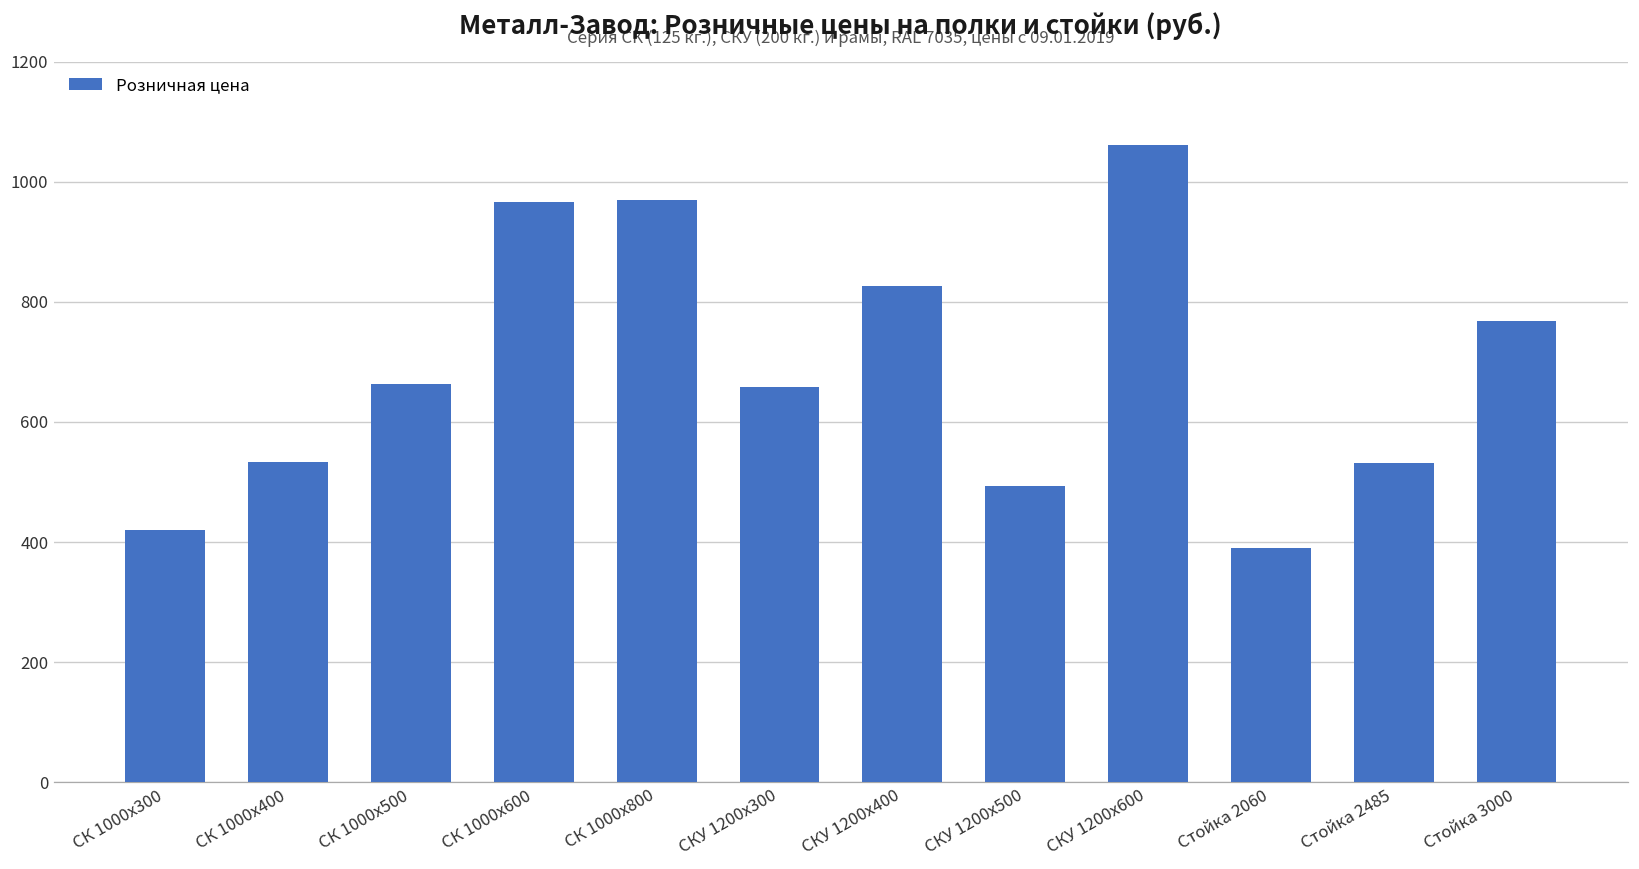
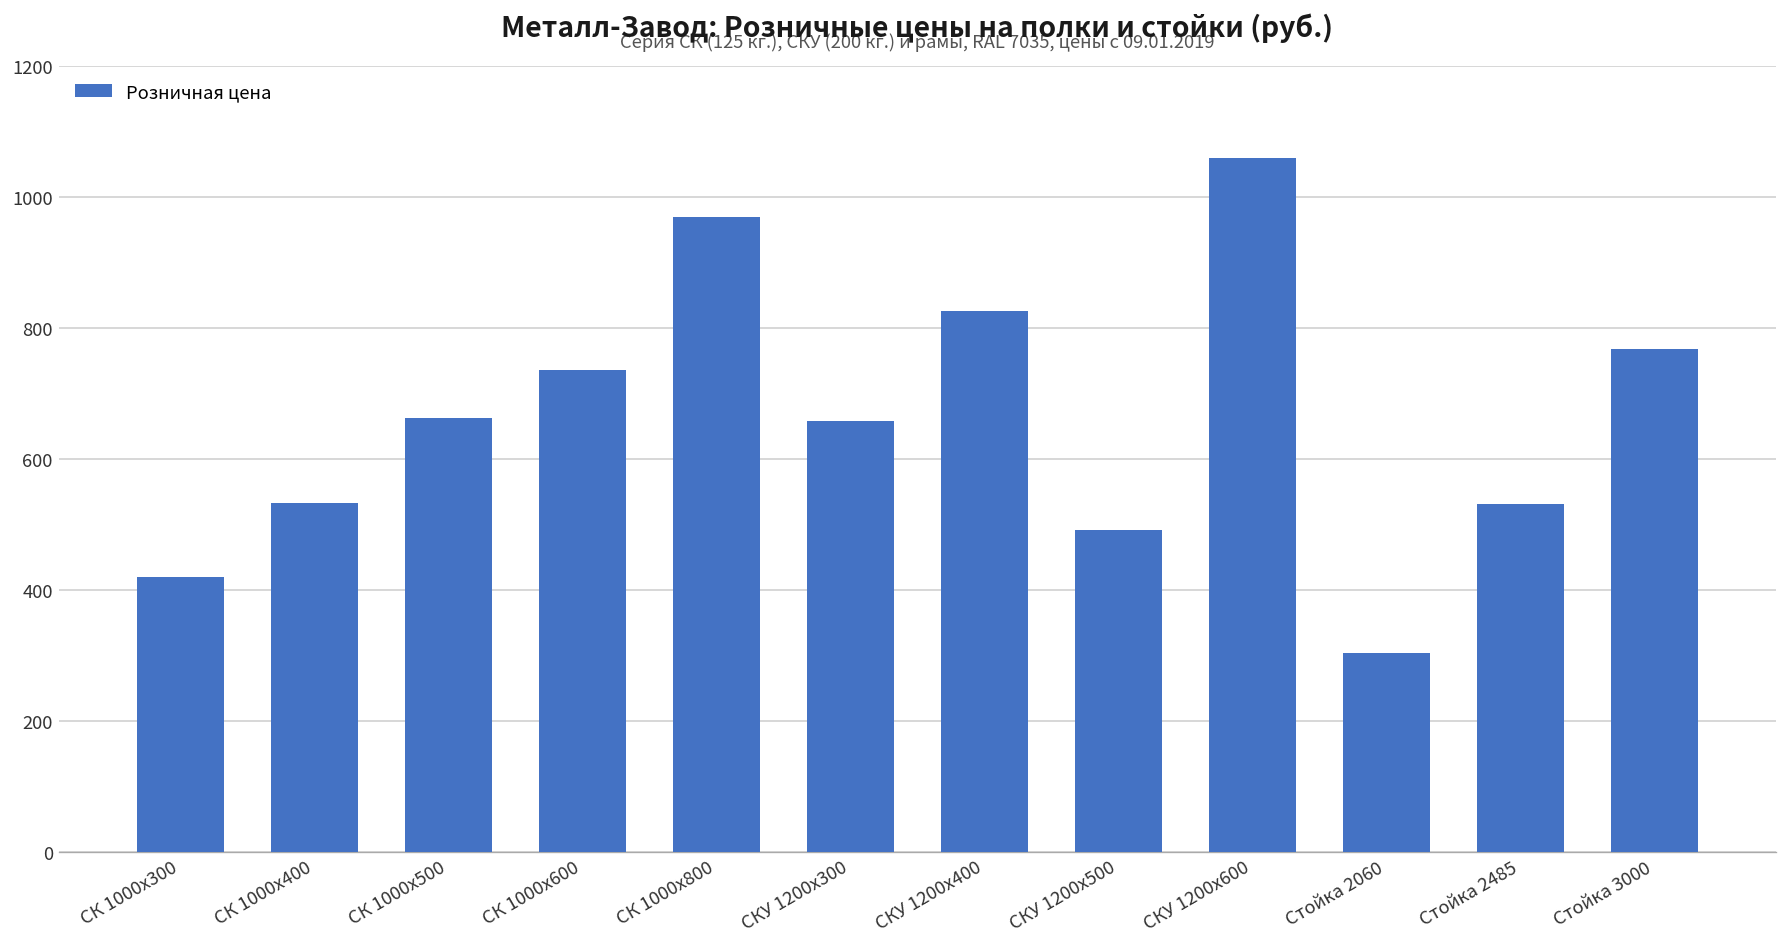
  {
    "СК 1000х300": 420,
    "СК 1000х400": 530,
    "СК 1000х500": 660,
-   "СК 1000х600": 970,
+   "СК 1000х600": 740,
    "СК 1000х800": 970,
    "СКУ 1200х300": 660,
    "СКУ 1200х400": 830,
    "СКУ 1200х500": 490,
    "СКУ 1200х600": 1060,
-   "Стойка 2060": 390,
+   "Стойка 2060": 300,
    "Стойка 2485": 530,
    "Стойка 3000": 770
  }
